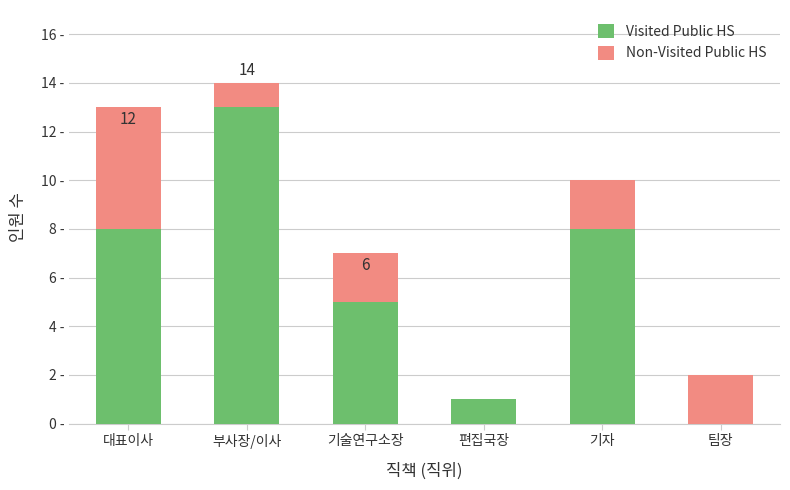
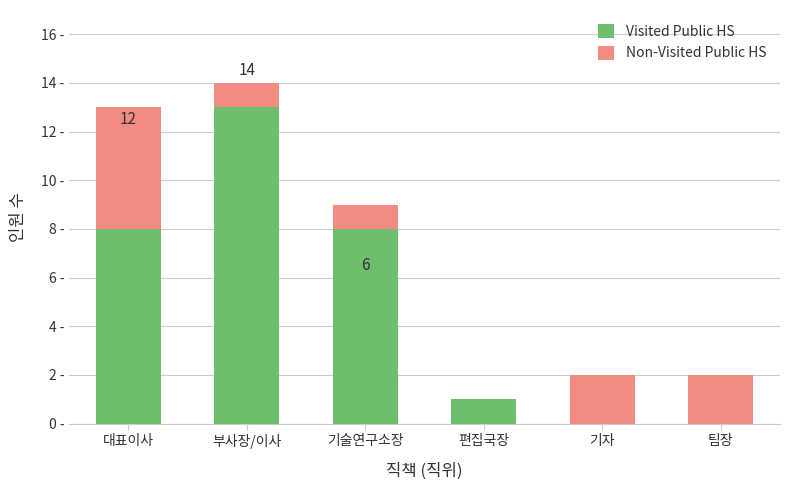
  {
    "Visited Public HS": {
      "대표이사": "8 -",
      "부사장/이사": "13 -",
-     "기술연구소장": "5 -",
+     "기술연구소장": "8 -",
      "편집국장": "1 -",
-     "기자": "8 -",
+     "기자": "0 -",
      "팀장": "0 -"
    },
    "Non-Visited Public HS": {
-     "기술연구소장": "2 -",
+     "기술연구소장": "1 -",
      "편집국장": "0 -",
      "기자": "2 -",
      "팀장": "2 -"
    }
  }
